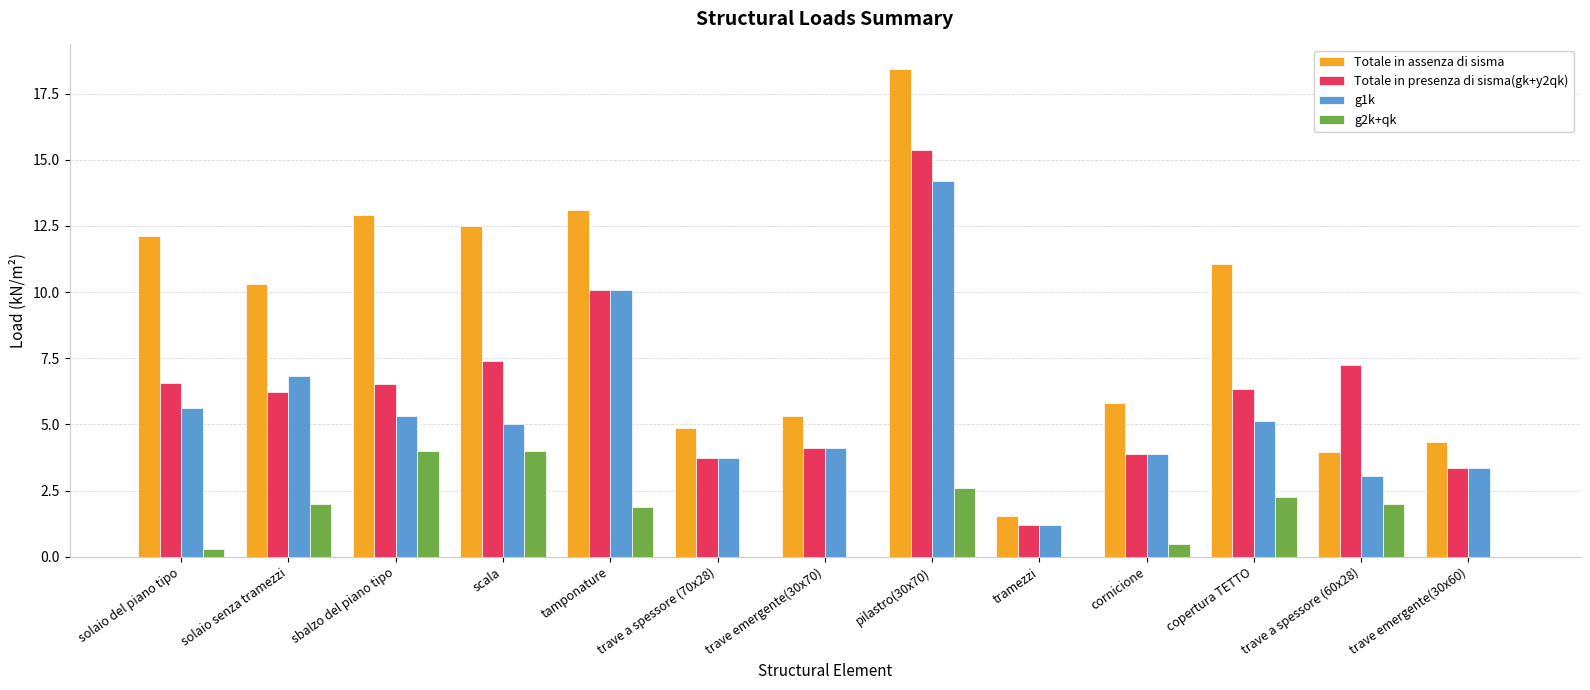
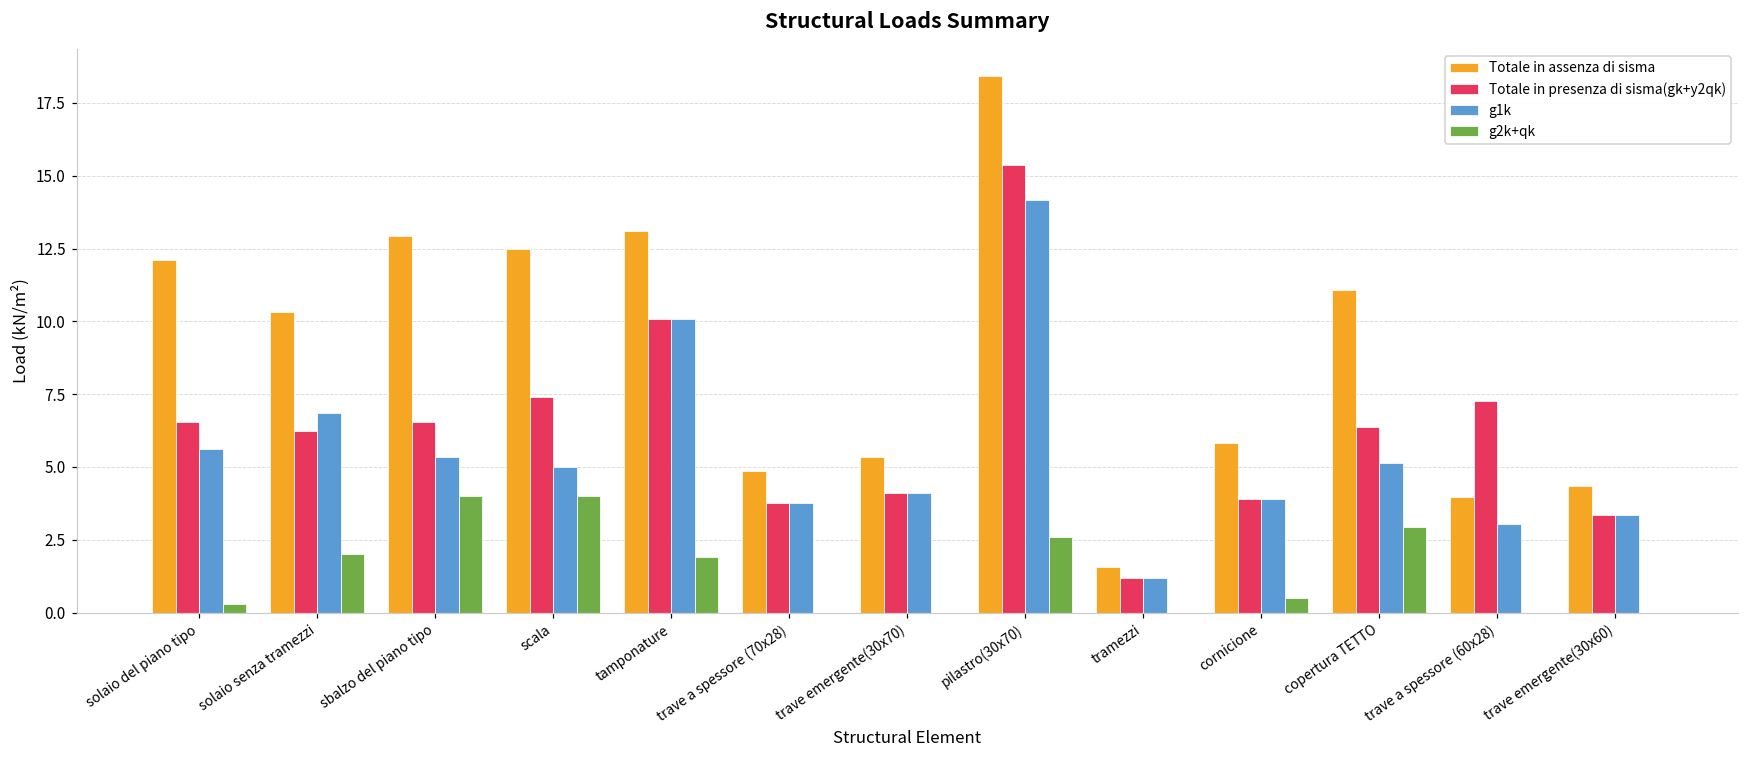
  {
    "Totale in assenza di sisma": {
      "solaio del piano tipo": 12.1,
      "solaio senza tramezzi": 10.3,
      "sbalzo del piano tipo": 12.9,
      "scala": 12.5,
      "tamponature": 13.1,
      "trave a spessore (70x28)": 4.9,
      "trave emergente(30x70)": 5.3,
      "pilastro(30x70)": 18.4,
      "tramezzi": 1.6,
      "cornicione": 5.8,
      "copertura TETTO": 11.1,
      "trave a spessore (60x28)": 4.0,
      "trave emergente(30x60)": 4.4
    },
    "Totale in presenza di sisma(gk+y2qk)": {
      "solaio del piano tipo": 6.6,
      "solaio senza tramezzi": 6.2,
      "sbalzo del piano tipo": 6.5,
      "scala": 7.4,
      "tamponature": 10.1,
      "trave a spessore (70x28)": 3.8,
      "trave emergente(30x70)": 4.1,
      "pilastro(30x70)": 15.4,
      "tramezzi": 1.2,
      "cornicione": 3.9,
      "copertura TETTO": 6.4,
      "trave a spessore (60x28)": 7.3,
      "trave emergente(30x60)": 3.4
    },
    "g1k": {
      "solaio del piano tipo": 5.6,
      "solaio senza tramezzi": 6.9,
      "sbalzo del piano tipo": 5.3,
      "scala": 5.0,
      "tamponature": 10.1,
      "trave a spessore (70x28)": 3.8,
      "trave emergente(30x70)": 4.1,
      "pilastro(30x70)": 14.2,
      "tramezzi": 1.2,
      "cornicione": 3.9,
      "copertura TETTO": 5.1,
      "trave a spessore (60x28)": 3.1,
      "trave emergente(30x60)": 3.4
    },
    "g2k+qk": {
      "solaio del piano tipo": 0.3,
      "solaio senza tramezzi": 2.0,
      "sbalzo del piano tipo": 4.0,
      "scala": 4.0,
      "tamponature": 1.9,
      "trave a spessore (70x28)": 0.0,
      "trave emergente(30x70)": 0.0,
      "pilastro(30x70)": 2.6,
      "tramezzi": 0.0,
      "cornicione": 0.5,
-     "copertura TETTO": 2.3,
-     "trave a spessore (60x28)": 2,
+     "copertura TETTO": 2.9,
+     "trave a spessore (60x28)": 0,
      "trave emergente(30x60)": 0.0
    }
  }
